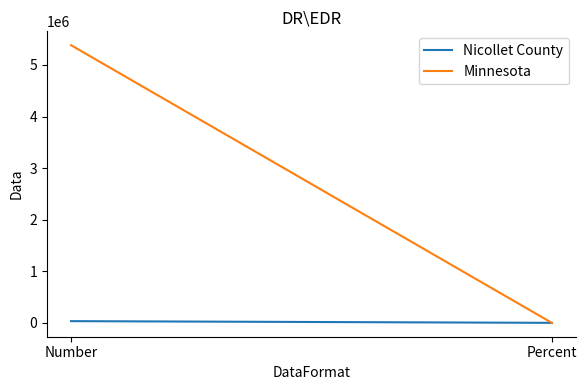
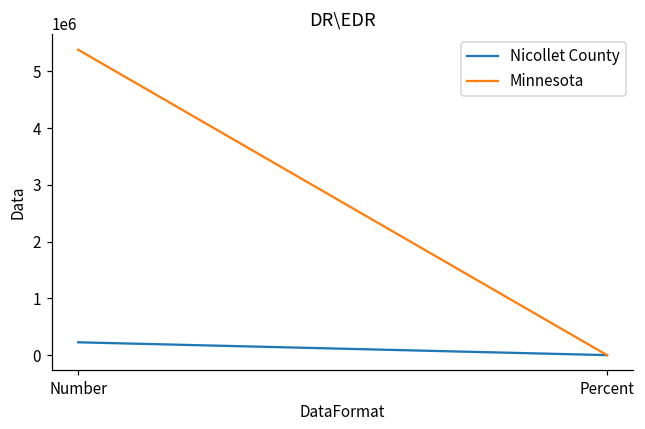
  {
    "Nicollet County": {
-     "Number": 0
+     "Number": 200000
    },
    "Minnesota": {
      "Number": 5400000
    }
  }
